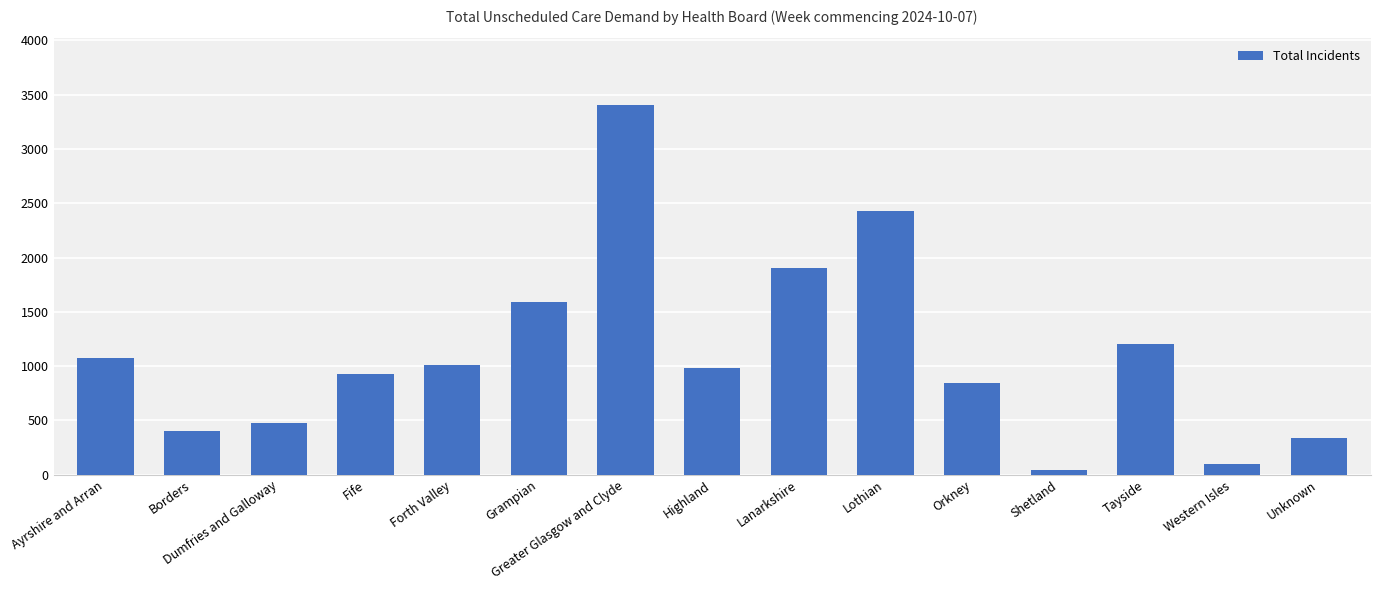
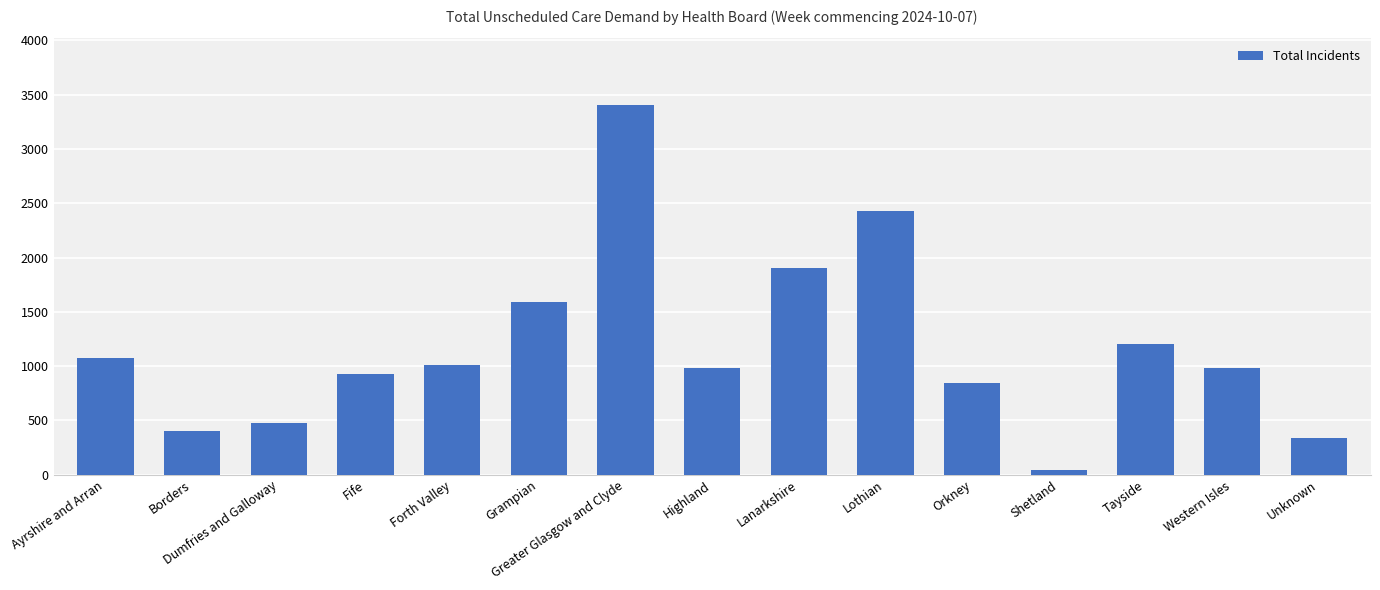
  {
    "Ayrshire and Arran": 1070,
    "Borders": 410,
    "Dumfries and Galloway": 480,
    "Fife": 930,
    "Forth Valley": 1010,
    "Grampian": 1590,
    "Greater Glasgow and Clyde": 3410,
    "Highland": 980,
    "Lanarkshire": 1910,
    "Lothian": 2430,
    "Orkney": 840,
    "Shetland": 50,
    "Tayside": 1200,
-   "Western Isles": 100,
+   "Western Isles": 990,
    "Unknown": 340
  }
